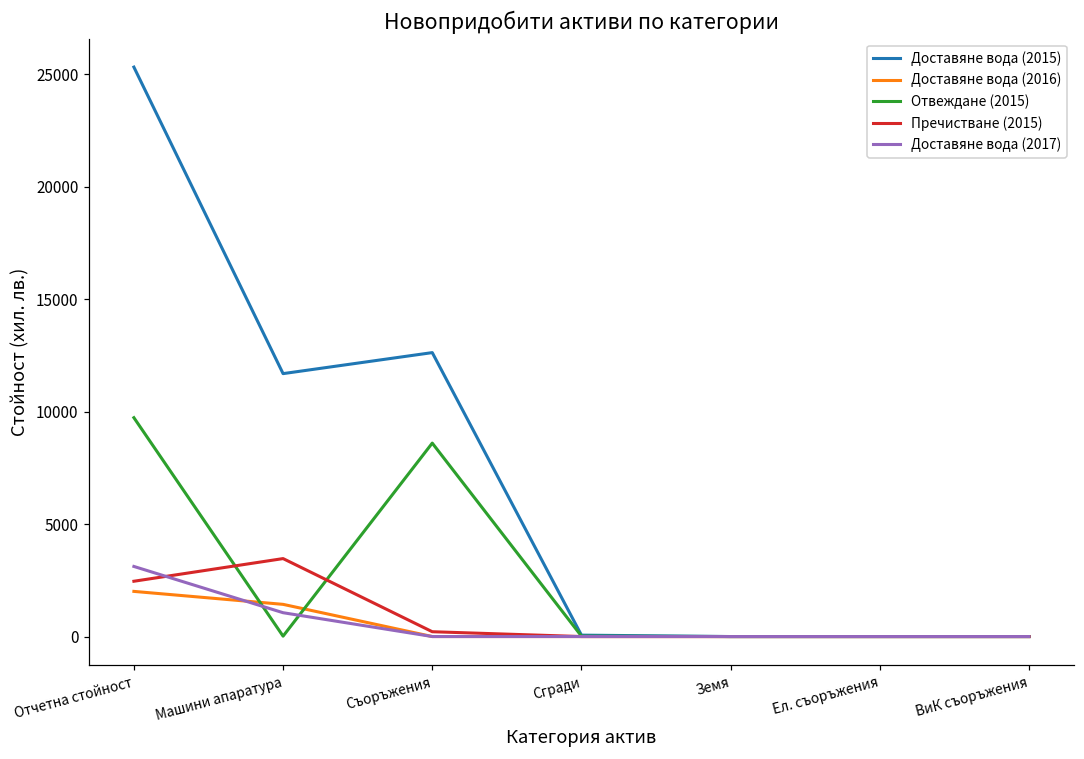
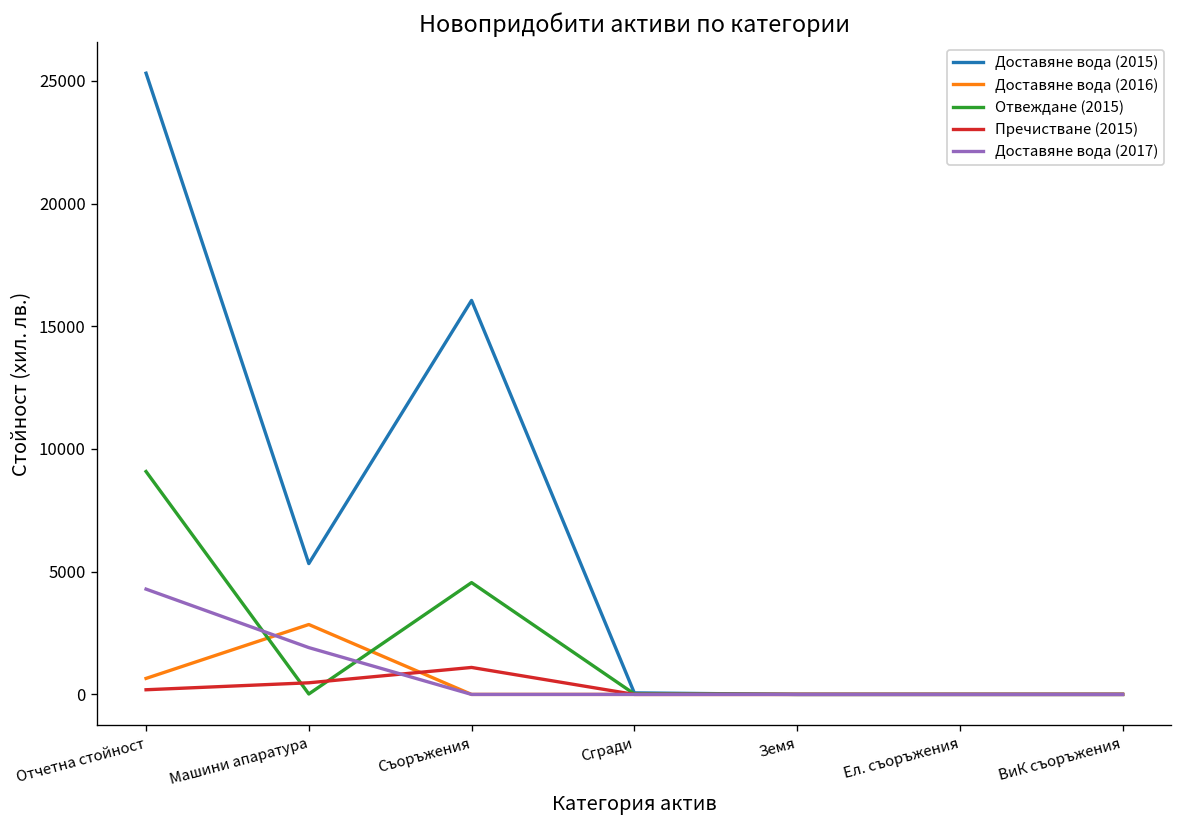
  {
    "Доставяне вода (2015)": {
      "Отчетна стойност": 25300,
-     "Машини апаратура": 11700,
-     "Съоръжения": 12600
+     "Машини апаратура": 5300,
+     "Съоръжения": 16100
    },
    "Доставяне вода (2016)": {
-     "Отчетна стойност": 2000,
-     "Машини апаратура": 1400
+     "Отчетна стойност": 700,
+     "Машини апаратура": 2800
    },
    "Отвеждане (2015)": {
-     "Отчетна стойност": 9700,
+     "Отчетна стойност": 9100,
      "Машини апаратура": 0,
-     "Съоръжения": 8600
+     "Съоръжения": 4600
    },
    "Пречистване (2015)": {
-     "Отчетна стойност": 2500,
-     "Машини апаратура": 3500,
-     "Съоръжения": 200
+     "Отчетна стойност": 200,
+     "Машини апаратура": 500,
+     "Съоръжения": 1100
    },
    "Доставяне вода (2017)": {
-     "Отчетна стойност": 3100,
-     "Машини апаратура": 1100
+     "Отчетна стойност": 4300,
+     "Машини апаратура": 1900
    }
  }
